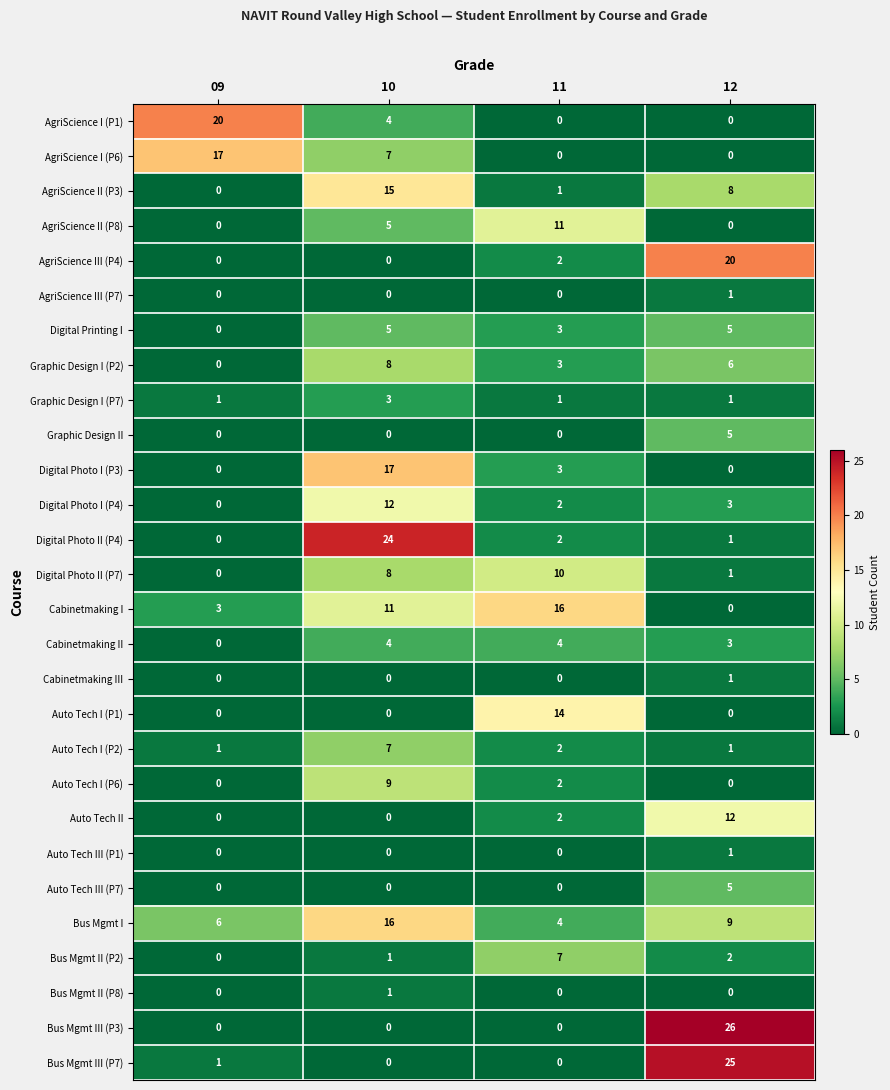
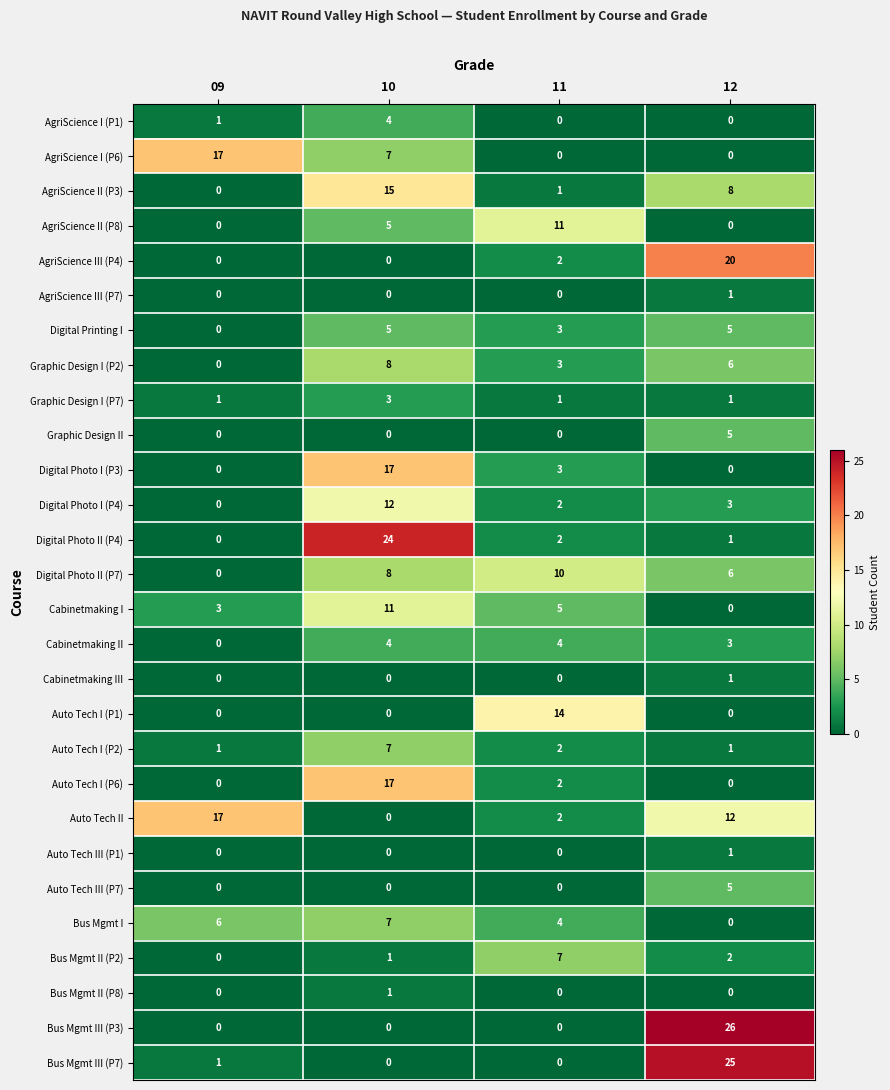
  {
    "AgriScience I (P1)": {
-     "09": 20,
+     "09": 1,
      "10": 4,
      "11": 0,
      "12": 0
    },
    "AgriScience I (P6)": {
      "09": 17,
      "10": 7,
      "11": 0,
      "12": 0
    },
    "AgriScience II (P3)": {
      "09": 0,
      "10": 15,
      "11": 1,
      "12": 8
    },
    "AgriScience II (P8)": {
      "09": 0,
      "10": 5,
      "11": 11,
      "12": 0
    },
    "AgriScience III (P4)": {
      "09": 0,
      "10": 0,
      "11": 2,
      "12": 20
    },
    "AgriScience III (P7)": {
      "09": 0,
      "10": 0,
      "11": 0,
      "12": 1
    },
    "Digital Printing I": {
      "09": 0,
      "10": 5,
      "11": 3,
      "12": 5
    },
    "Graphic Design I (P2)": {
      "09": 0,
      "10": 8,
      "11": 3,
      "12": 6
    },
    "Graphic Design I (P7)": {
      "09": 1,
      "10": 3,
      "11": 1,
      "12": 1
    },
    "Graphic Design II": {
      "09": 0,
      "10": 0,
      "11": 0,
      "12": 5
    },
    "Digital Photo I (P3)": {
      "09": 0,
      "10": 17,
      "11": 3,
      "12": 0
    },
    "Digital Photo I (P4)": {
      "09": 0,
      "10": 12,
      "11": 2,
      "12": 3
    },
    "Digital Photo II (P4)": {
      "09": 0,
      "10": 24,
      "11": 2,
      "12": 1
    },
    "Digital Photo II (P7)": {
      "09": 0,
      "10": 8,
      "11": 10,
-     "12": 1
+     "12": 6
    },
    "Cabinetmaking I": {
      "09": 3,
      "10": 11,
-     "11": 16,
+     "11": 5,
      "12": 0
    },
    "Cabinetmaking II": {
      "09": 0,
      "10": 4,
      "11": 4,
      "12": 3
    },
    "Cabinetmaking III": {
      "09": 0,
      "10": 0,
      "11": 0,
      "12": 1
    },
    "Auto Tech I (P1)": {
      "09": 0,
      "10": 0,
      "11": 14,
      "12": 0
    },
    "Auto Tech I (P2)": {
      "09": 1,
      "10": 7,
      "11": 2,
      "12": 1
    },
    "Auto Tech I (P6)": {
      "09": 0,
-     "10": 9,
+     "10": 17,
      "11": 2,
      "12": 0
    },
    "Auto Tech II": {
-     "09": 0,
+     "09": 17,
      "10": 0,
      "11": 2,
      "12": 12
    },
    "Auto Tech III (P1)": {
      "09": 0,
      "10": 0,
      "11": 0,
      "12": 1
    },
    "Auto Tech III (P7)": {
      "09": 0,
      "10": 0,
      "11": 0,
      "12": 5
    },
    "Bus Mgmt I": {
      "09": 6,
-     "10": 16,
+     "10": 7,
      "11": 4,
-     "12": 9
+     "12": 0
    },
    "Bus Mgmt II (P2)": {
      "09": 0,
      "10": 1,
      "11": 7,
      "12": 2
    },
    "Bus Mgmt II (P8)": {
      "09": 0,
      "10": 1,
      "11": 0,
      "12": 0
    },
    "Bus Mgmt III (P3)": {
      "09": 0,
      "10": 0,
      "11": 0,
      "12": 26
    },
    "Bus Mgmt III (P7)": {
      "09": 1,
      "10": 0,
      "11": 0,
      "12": 25
    }
  }
